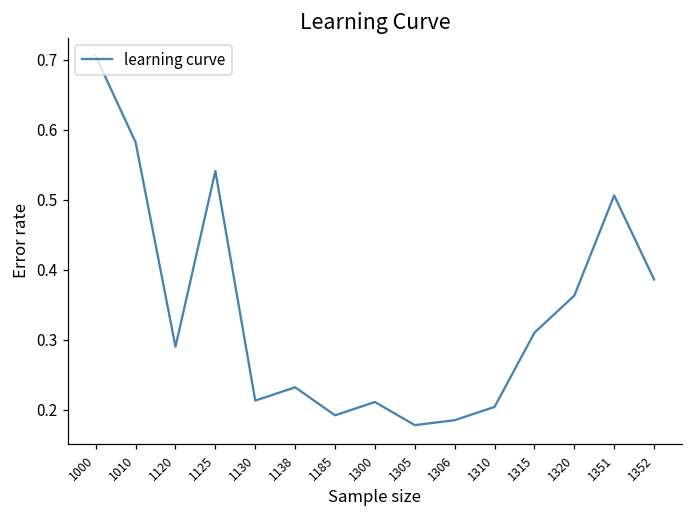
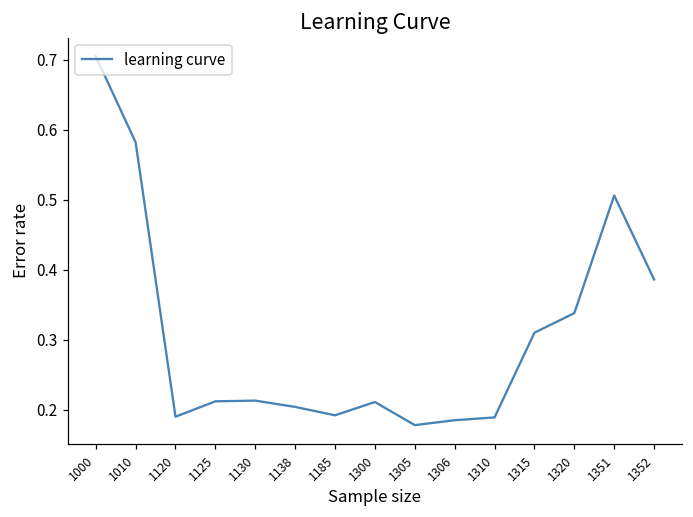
  {
    "1010": 0.58,
-   "1120": 0.29,
-   "1125": 0.54,
+   "1120": 0.19,
+   "1125": 0.21,
    "1130": 0.21,
-   "1138": 0.23,
+   "1138": 0.20,
    "1185": 0.19,
    "1300": 0.21,
    "1305": 0.18,
    "1306": 0.19,
-   "1310": 0.20,
+   "1310": 0.19,
    "1315": 0.31,
-   "1320": 0.36,
+   "1320": 0.34,
    "1351": 0.51,
    "1352": 0.39
  }
